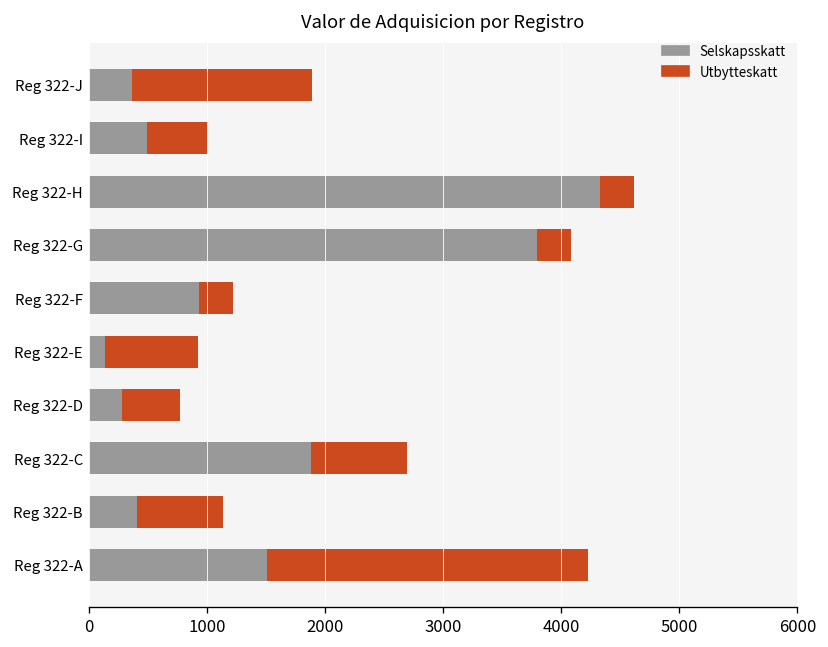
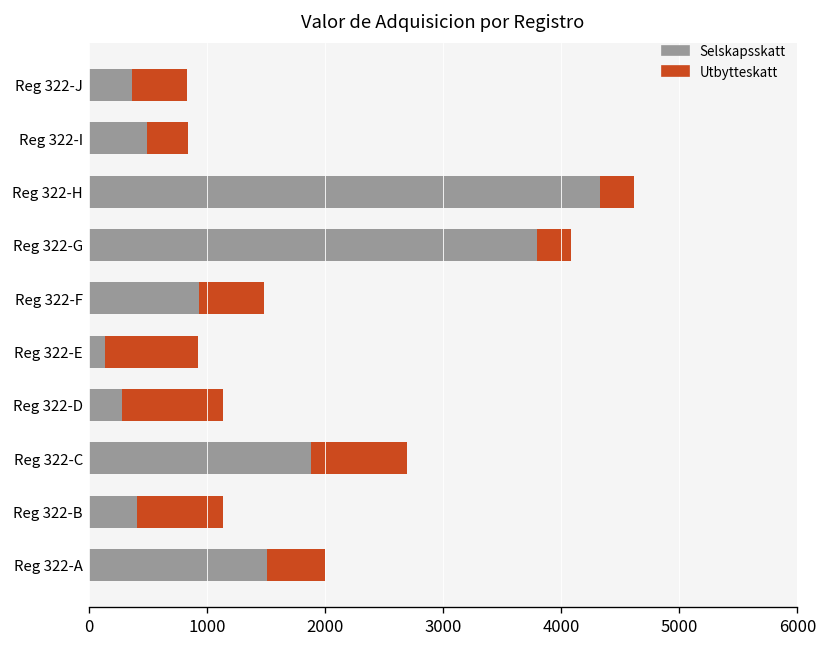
  {
    "Selskapsskatt": {
      "Reg 322-J": 400,
      "Reg 322-I": 500,
      "Reg 322-H": 4300,
      "Reg 322-G": 3800,
      "Reg 322-F": 900,
      "Reg 322-E": 100,
      "Reg 322-D": 300,
      "Reg 322-C": 1900,
      "Reg 322-B": 400,
      "Reg 322-A": 1500
    },
    "Utbytteskatt": {
-     "Reg 322-J": 1500,
-     "Reg 322-I": 500,
+     "Reg 322-J": 500,
+     "Reg 322-I": 300,
      "Reg 322-H": 300,
      "Reg 322-G": 300,
-     "Reg 322-F": 300,
+     "Reg 322-F": 600,
      "Reg 322-E": 800,
-     "Reg 322-D": 500,
+     "Reg 322-D": 900,
      "Reg 322-C": 800,
      "Reg 322-B": 700,
-     "Reg 322-A": 2700
+     "Reg 322-A": 500
    }
  }
